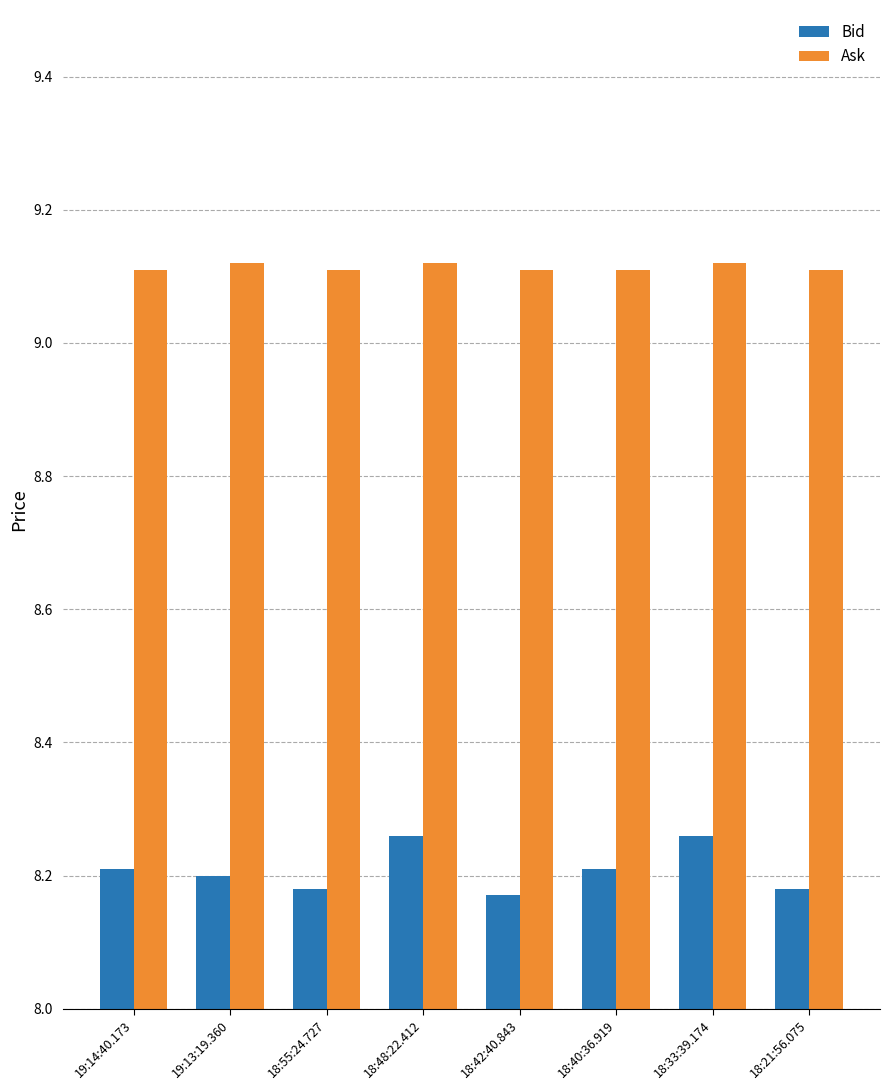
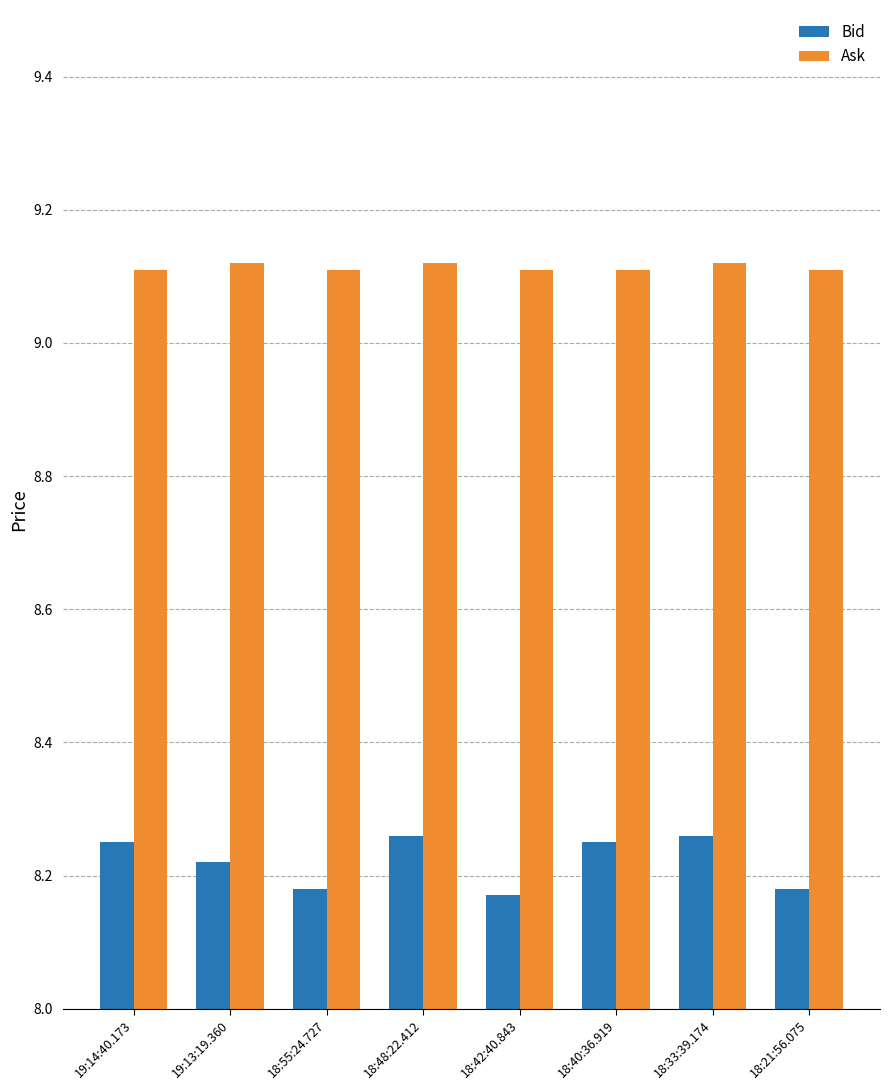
  {
    "Bid": {
-     "19:14:40.173": 8.21,
-     "19:13:19.360": 8.20,
+     "19:14:40.173": 8.25,
+     "19:13:19.360": 8.22,
      "18:55:24.727": 8.18,
      "18:48:22.412": 8.26,
      "18:42:40.843": 8.17,
-     "18:40:36.919": 8.21,
+     "18:40:36.919": 8.25,
      "18:33:39.174": 8.26,
      "18:21:56.075": 8.18
    },
    "Ask": {
      "19:14:40.173": 9.11,
      "19:13:19.360": 9.12,
      "18:55:24.727": 9.11,
      "18:48:22.412": 9.12,
      "18:42:40.843": 9.11,
      "18:40:36.919": 9.11,
      "18:33:39.174": 9.12,
      "18:21:56.075": 9.11
    }
  }
